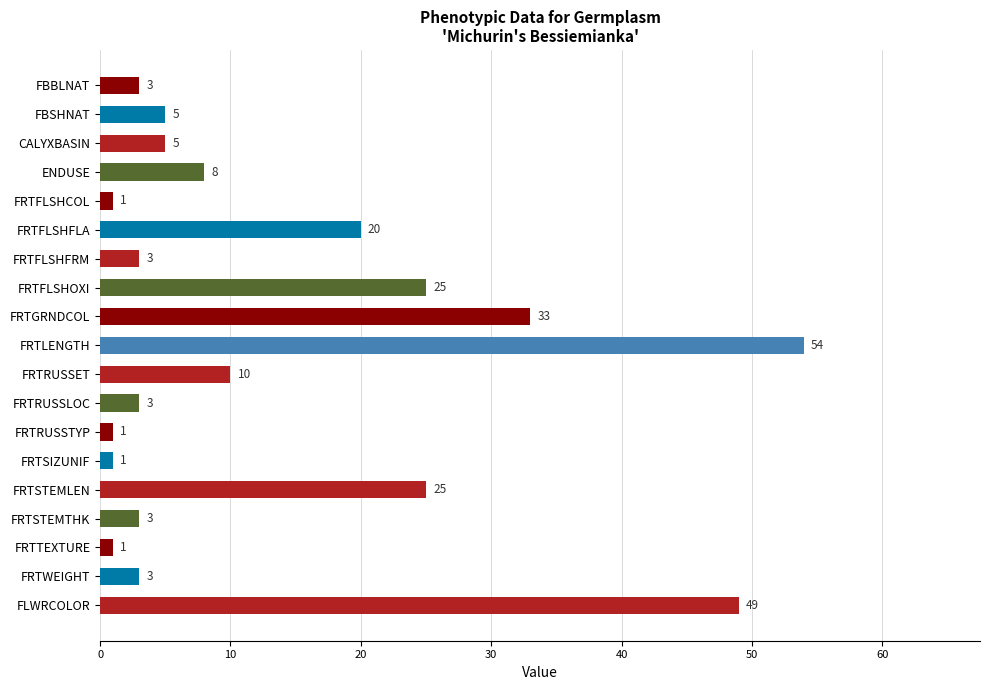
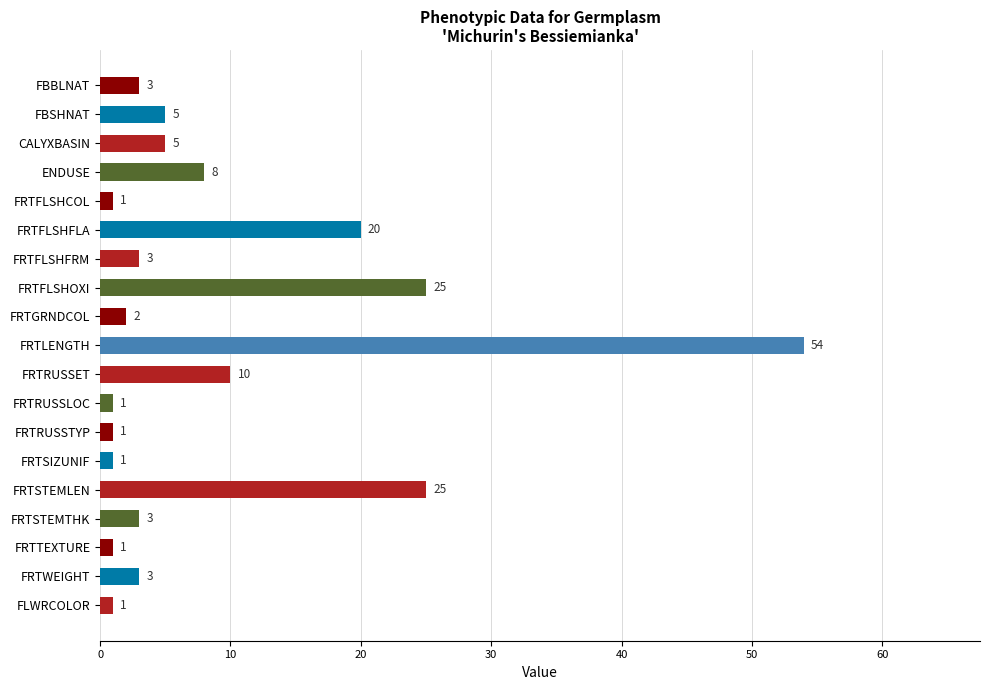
  {
    "FBBLNAT": 3,
    "FBSHNAT": 5,
    "CALYXBASIN": 5,
    "ENDUSE": 8,
    "FRTFLSHCOL": 1,
    "FRTFLSHFLA": 20,
    "FRTFLSHFRM": 3,
    "FRTFLSHOXI": 25,
-   "FRTGRNDCOL": 33,
+   "FRTGRNDCOL": 2,
    "FRTLENGTH": 54,
    "FRTRUSSET": 10,
-   "FRTRUSSLOC": 3,
+   "FRTRUSSLOC": 1,
    "FRTRUSSTYP": 1,
    "FRTSIZUNIF": 1,
    "FRTSTEMLEN": 25,
    "FRTSTEMTHK": 3,
    "FRTTEXTURE": 1,
    "FRTWEIGHT": 3,
-   "FLWRCOLOR": 49
+   "FLWRCOLOR": 1
  }
